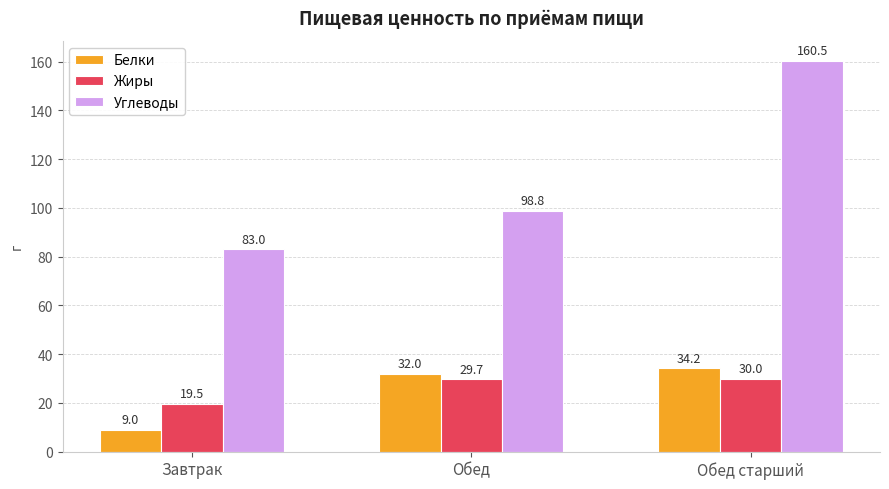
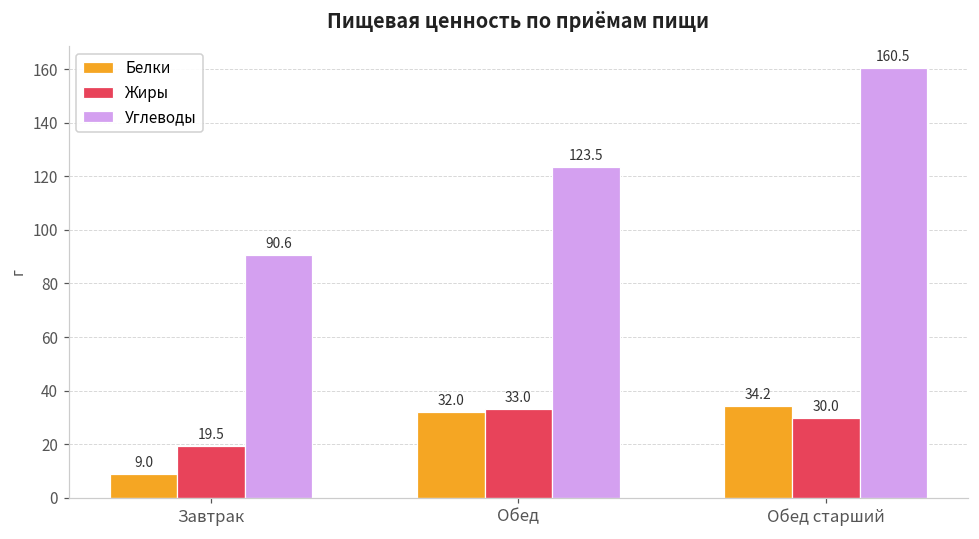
  {
    "Белки": {
      "Завтрак": 9.0,
      "Обед": 32.0,
      "Обед старший": 34.2
    },
    "Жиры": {
      "Завтрак": 19.5,
-     "Обед": 29.7,
+     "Обед": 33.0,
      "Обед старший": 30.0
    },
    "Углеводы": {
-     "Завтрак": 83.0,
-     "Обед": 98.8,
+     "Завтрак": 90.6,
+     "Обед": 123.5,
      "Обед старший": 160.5
    }
  }
